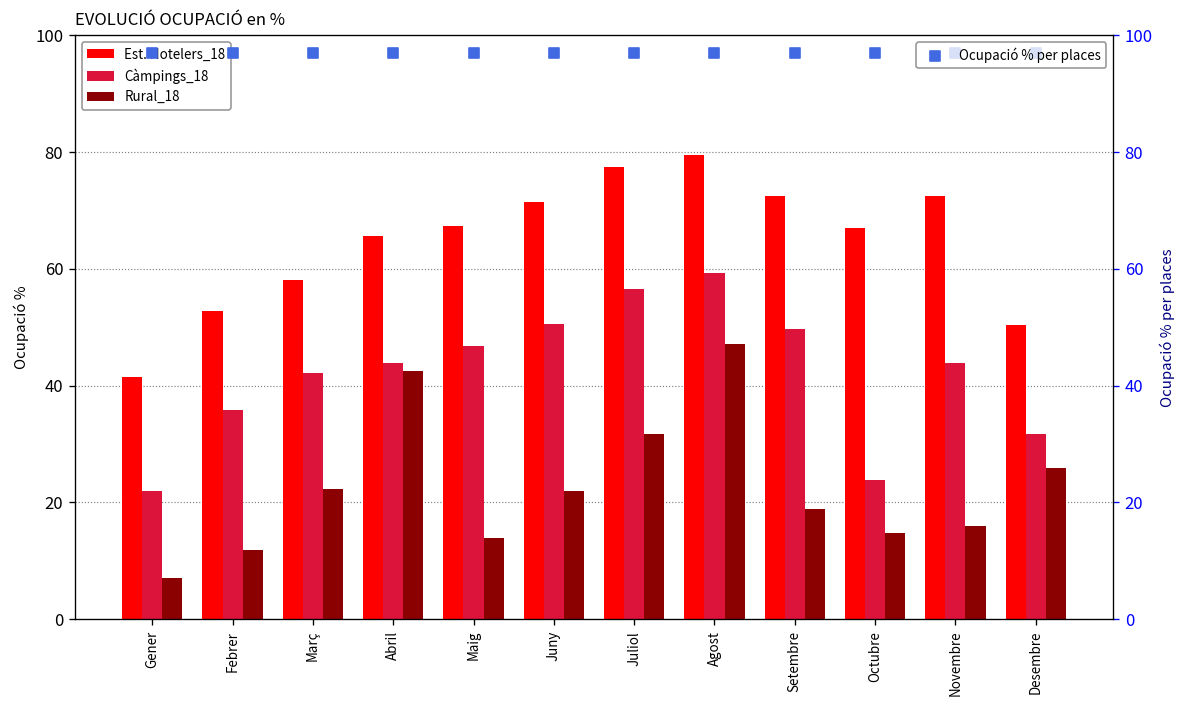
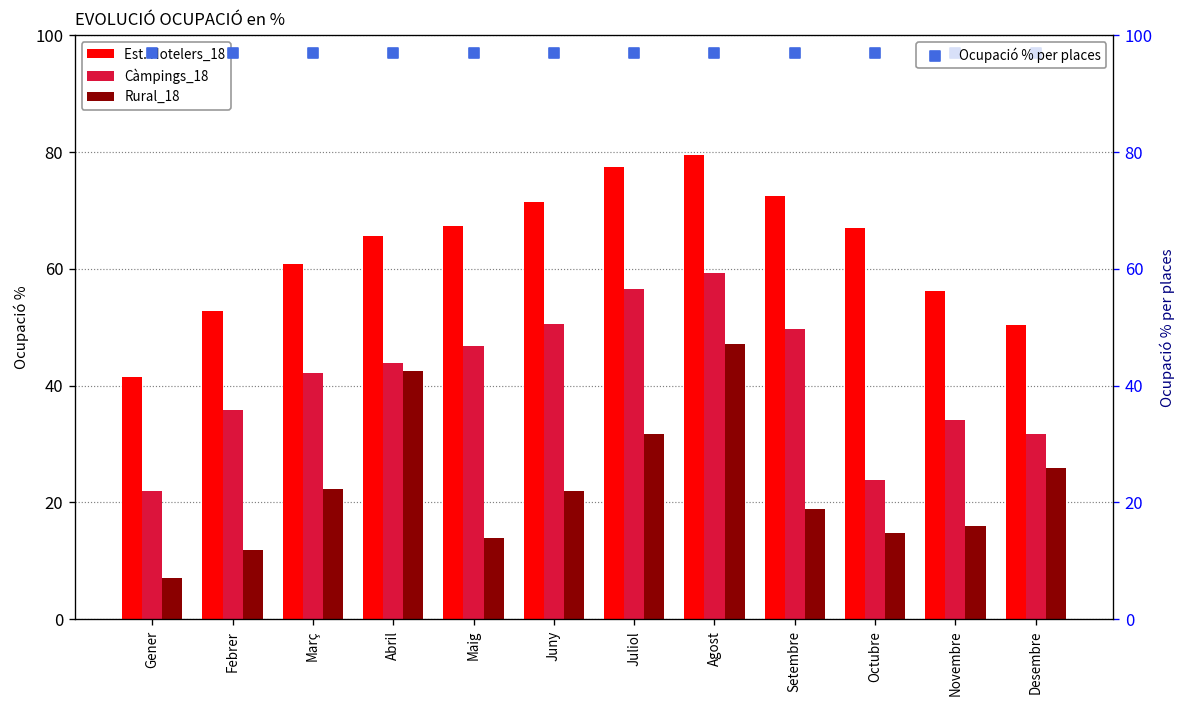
  {
    "Est. Hotelers_18": {
      "Gener": 41,
      "Febrer": 53,
-     "Març": 58,
+     "Març": 61,
      "Abril": 66,
      "Maig": 67,
      "Juny": 71,
      "Juliol": 77,
      "Agost": 80,
      "Setembre": 72,
      "Octubre": 67,
-     "Novembre": 73,
+     "Novembre": 56,
      "Desembre": 50
    },
    "Càmpings_18": {
      "Gener": 22,
      "Febrer": 36,
      "Març": 42,
      "Abril": 44,
      "Maig": 47,
      "Juny": 51,
      "Juliol": 57,
      "Agost": 59,
      "Setembre": 50,
      "Octubre": 24,
-     "Novembre": 44,
+     "Novembre": 34,
      "Desembre": 32
    },
    "Rural_18": {
      "Gener": 7,
      "Febrer": 12,
      "Març": 22,
      "Abril": 43,
      "Maig": 14,
      "Juny": 22,
      "Juliol": 32,
      "Agost": 47,
      "Setembre": 19,
      "Octubre": 15,
      "Novembre": 16,
      "Desembre": 26
    }
  }
